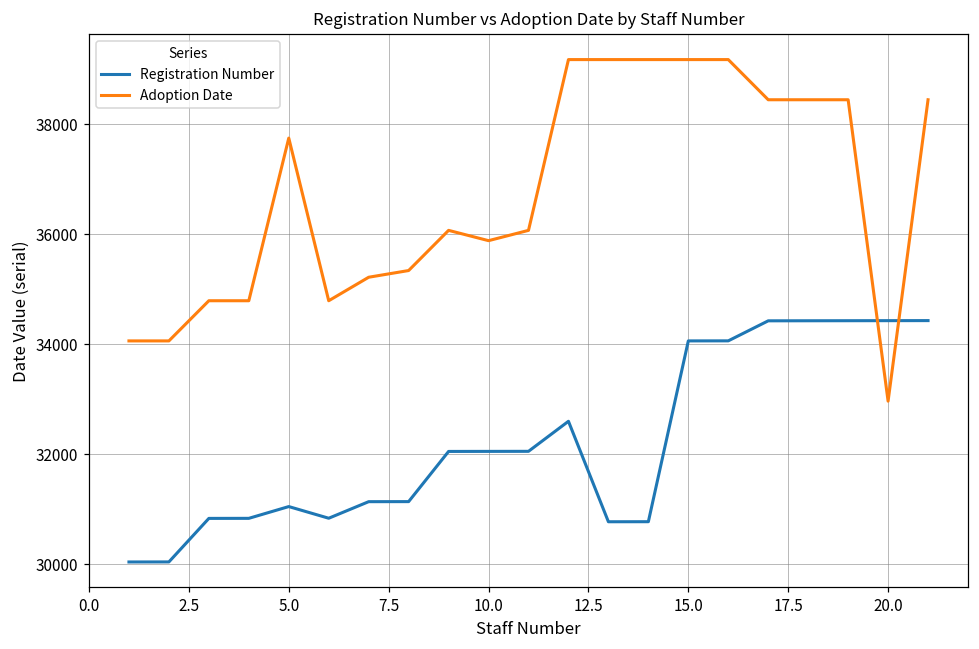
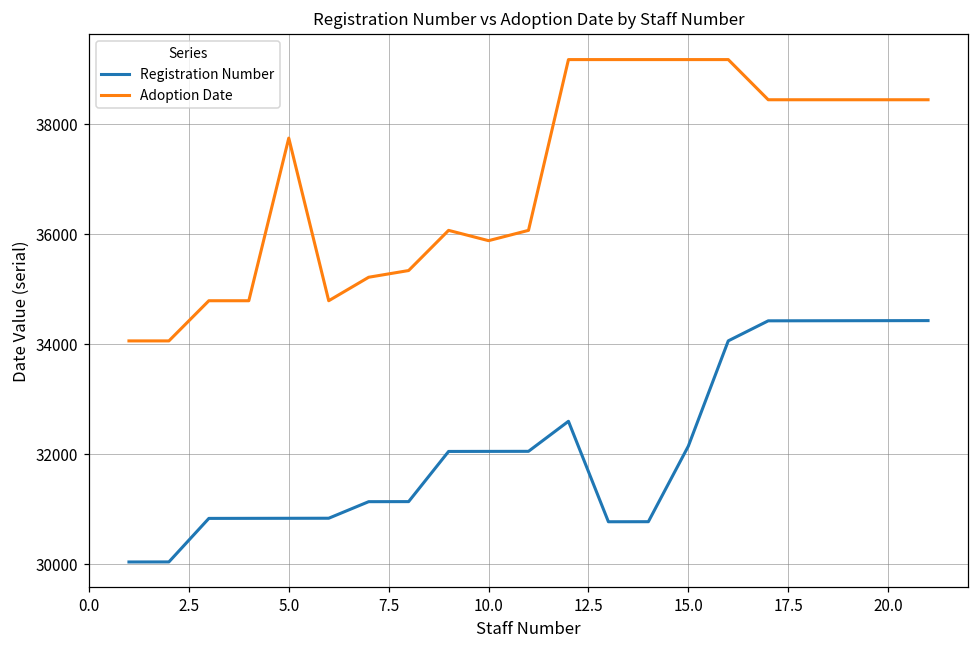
  {
    "Registration Number": {
-     "5.0": 31000,
+     "5.0": 30800,
      "10.0": 32100,
-     "15.0": 34100,
+     "15.0": 32100,
      "20.0": 34400
    },
    "Adoption Date": {
      "5.0": 37700,
      "10.0": 35900,
      "15.0": 39200,
-     "20.0": 33000
+     "20.0": 38400
    }
  }
